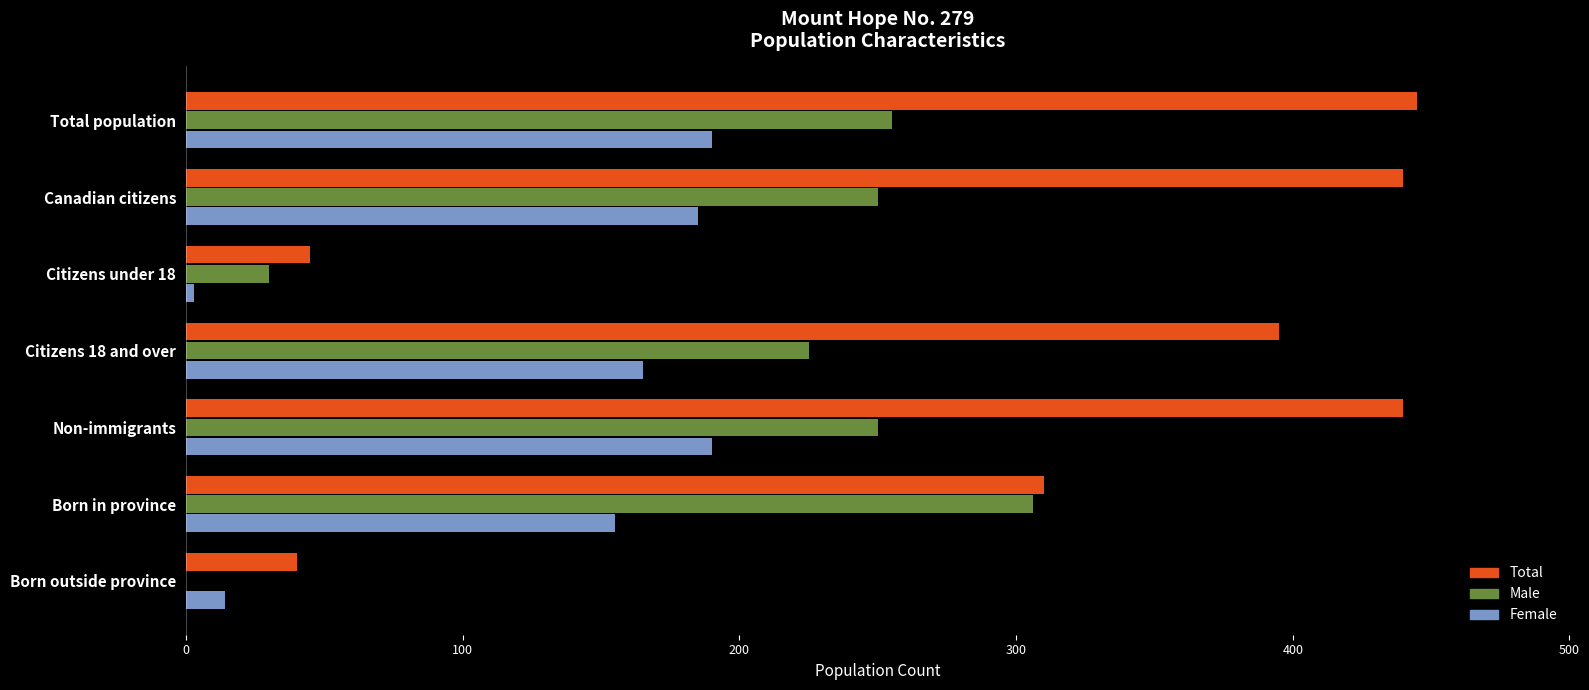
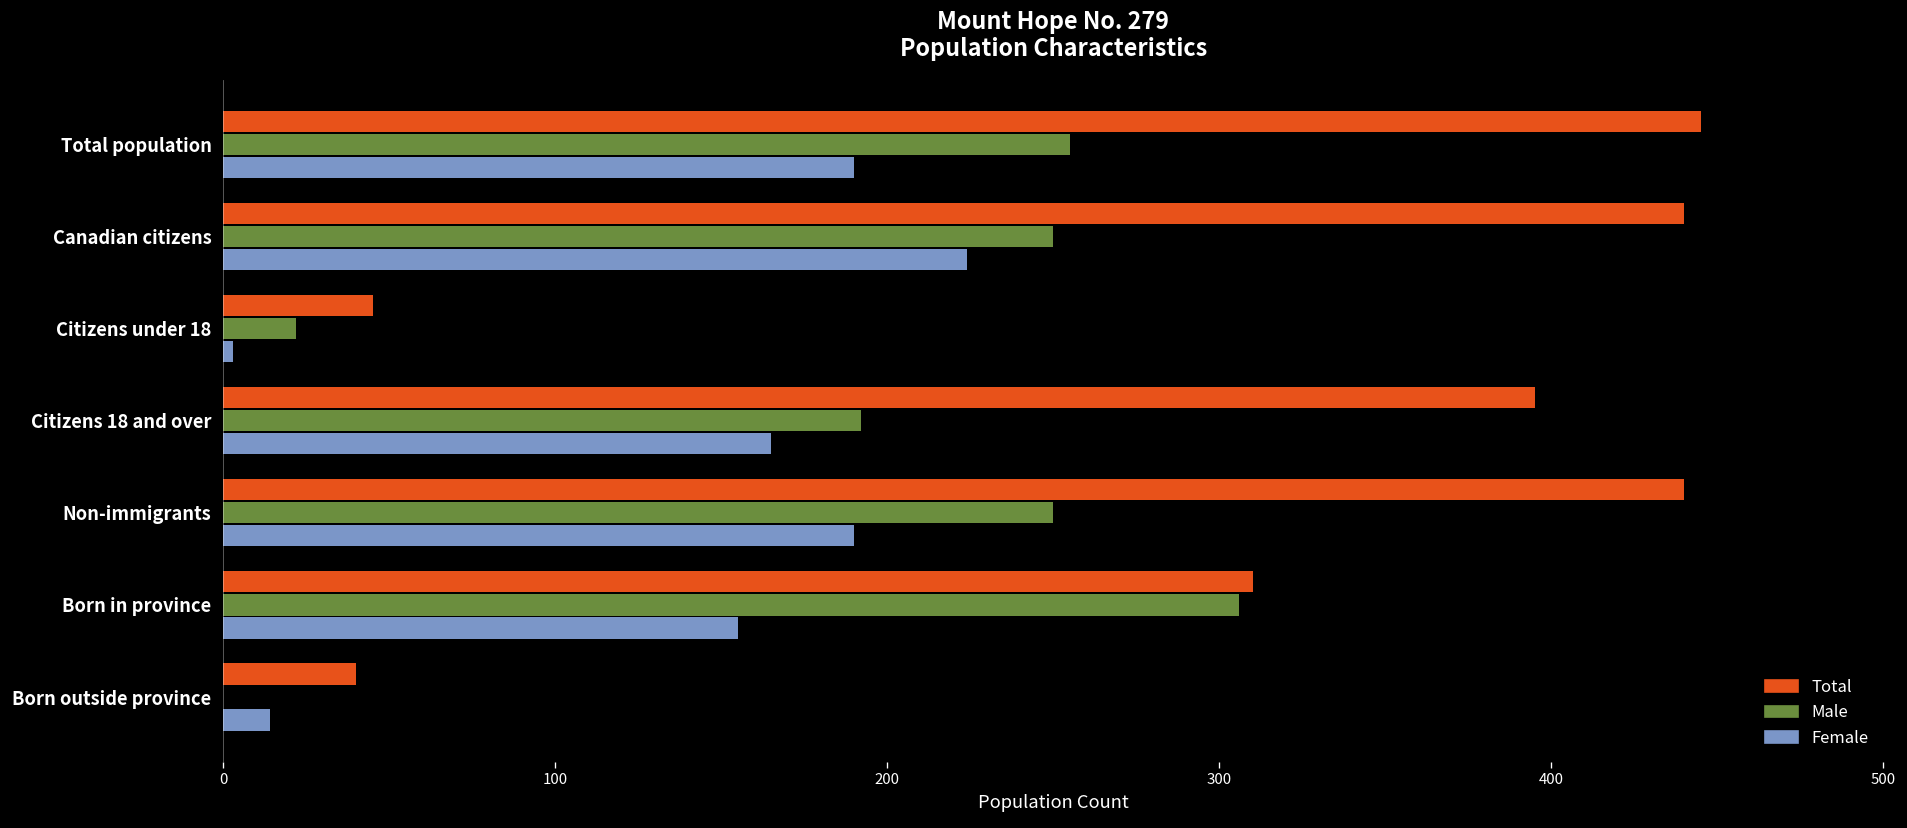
  {
    "Total": {
      "Total population": 445,
      "Canadian citizens": 440,
      "Citizens under 18": 45,
      "Citizens 18 and over": 395,
      "Non-immigrants": 440,
      "Born in province": 310,
      "Born outside province": 40
    },
    "Male": {
      "Total population": 255,
      "Canadian citizens": 250,
-     "Citizens under 18": 30,
-     "Citizens 18 and over": 225,
+     "Citizens under 18": 22,
+     "Citizens 18 and over": 192,
      "Non-immigrants": 250,
      "Born in province": 306,
      "Born outside province": 0
    },
    "Female": {
      "Total population": 190,
-     "Canadian citizens": 185,
+     "Canadian citizens": 224,
      "Citizens under 18": 3,
      "Citizens 18 and over": 165,
      "Non-immigrants": 190,
      "Born in province": 155,
      "Born outside province": 14
    }
  }
